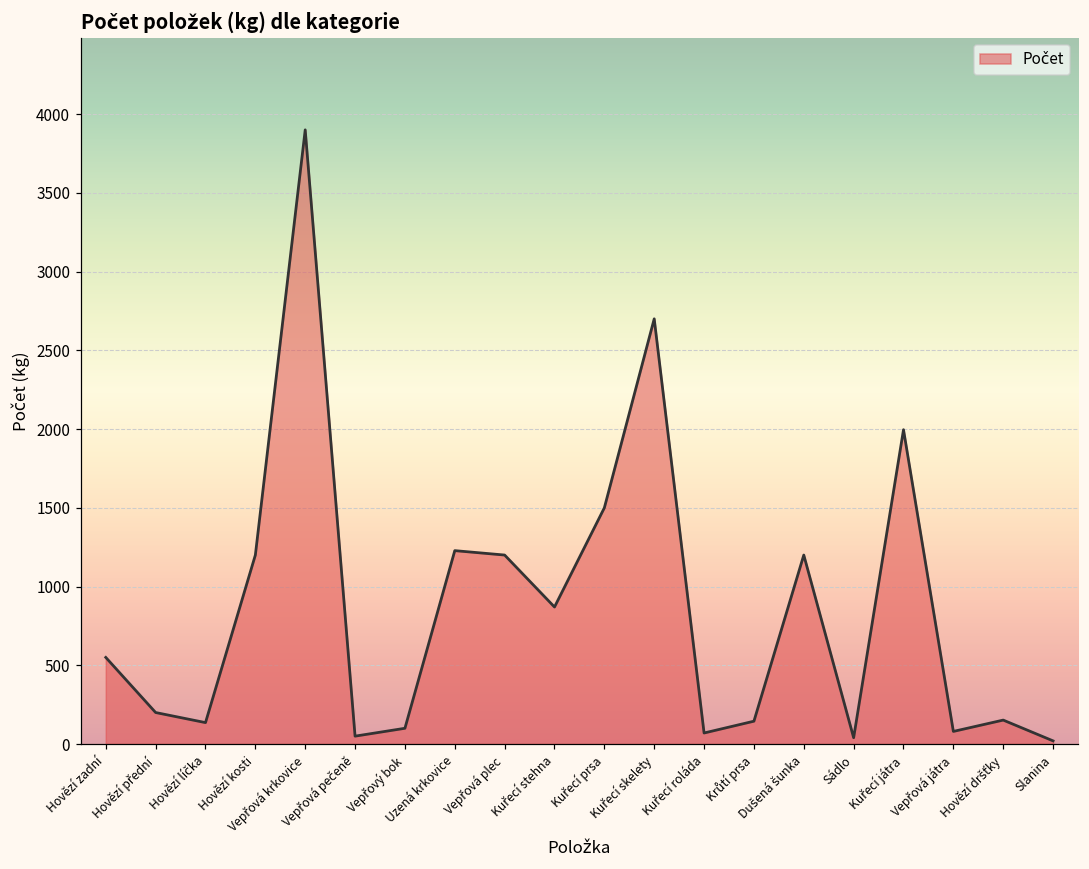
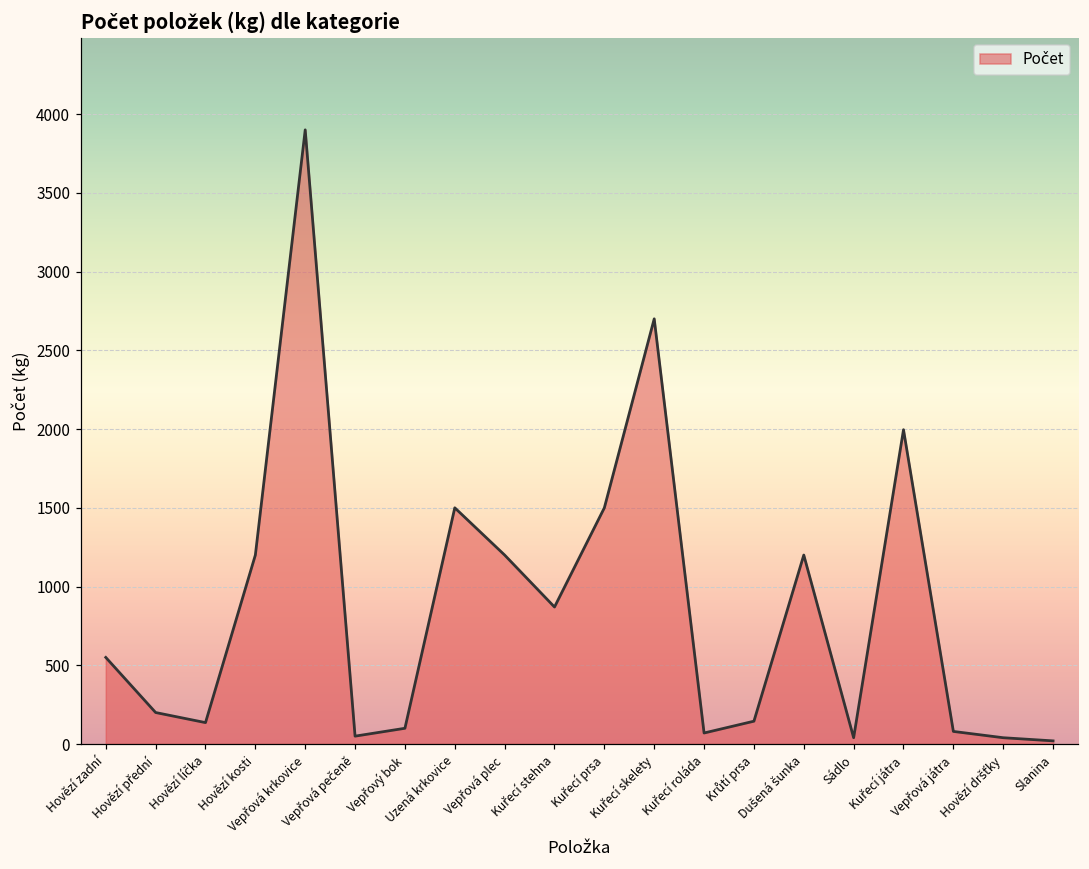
  {
    "Hovězí zadní": 550,
    "Hovězí přední": 200,
    "Hovězí líčka": 140,
    "Hovězí kosti": 1200,
    "Vepřová krkovice": 3900,
    "Vepřová pečeně": 50,
    "Vepřový bok": 100,
-   "Uzená krkovice": 1230,
+   "Uzená krkovice": 1500,
    "Vepřová plec": 1200,
    "Kuřecí stehna": 870,
    "Kuřecí prsa": 1500,
    "Kuřecí skelety": 2700,
    "Kuřecí roláda": 70,
    "Krůtí prsa": 150,
    "Dušená šunka": 1200,
    "Sádlo": 40,
    "Kuřecí játra": 2000,
    "Vepřová játra": 80,
-   "Hovězí dršťky": 150,
+   "Hovězí dršťky": 40,
    "Slanina": 20
  }
